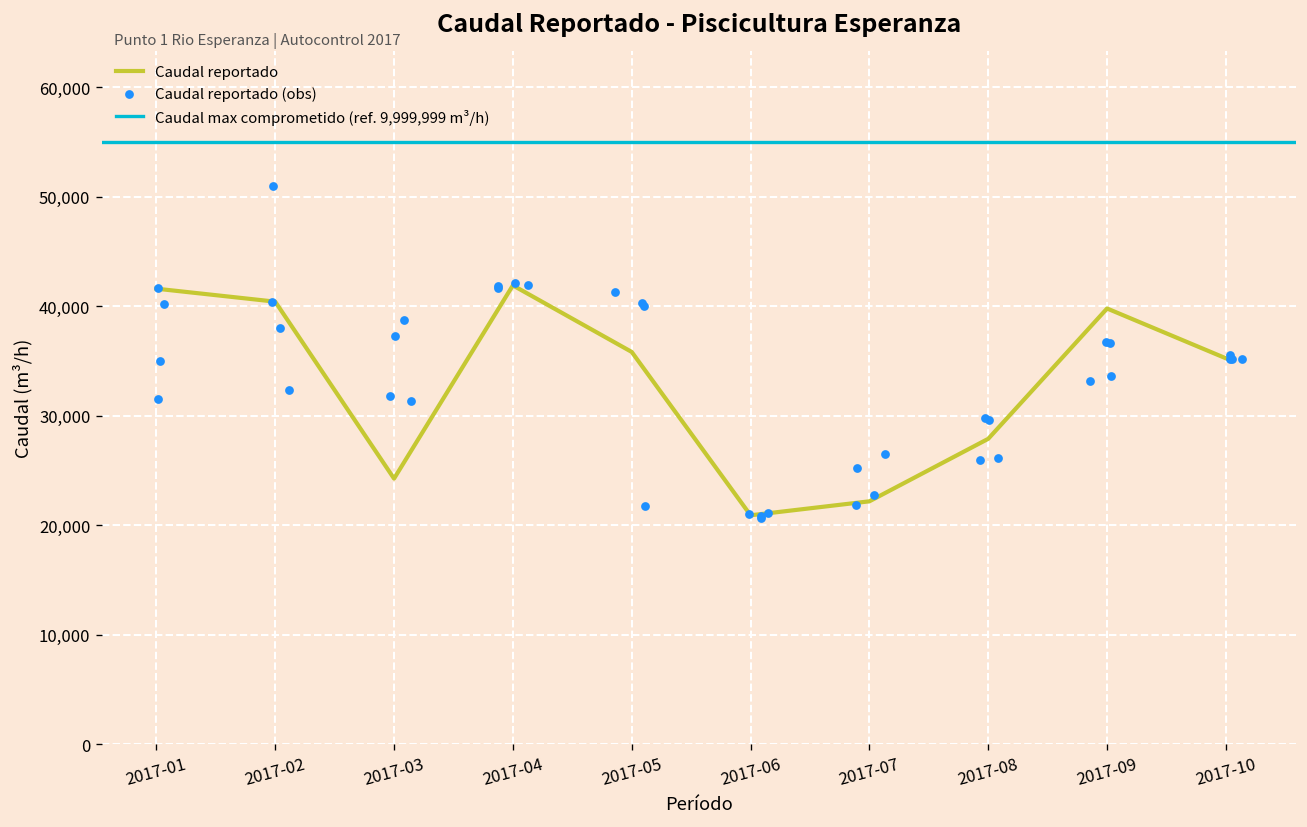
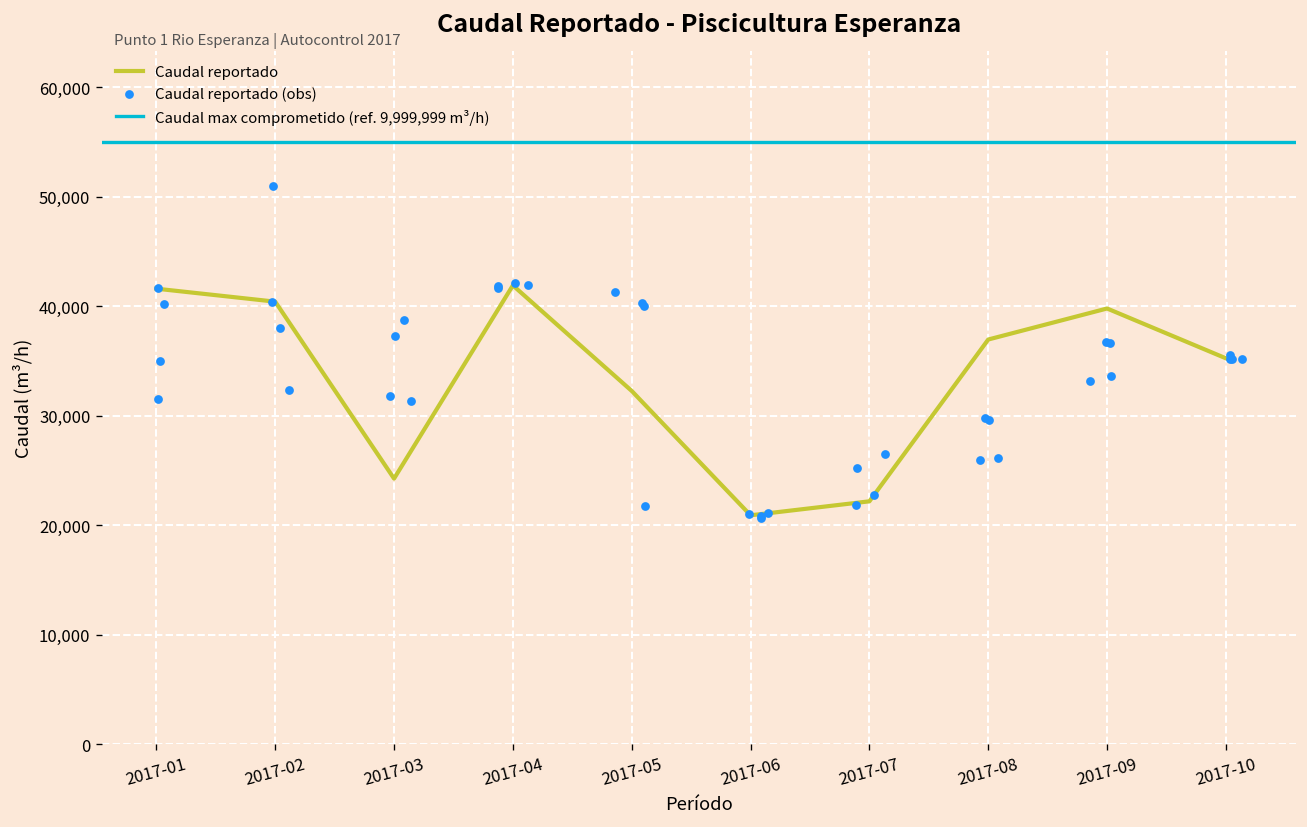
  {
    "Caudal reportado": {
      "2017-03": "24,000",
      "2017-04": "42,000",
-     "2017-05": "36,000",
+     "2017-05": "32,000",
      "2017-07": "22,000",
-     "2017-08": "28,000",
+     "2017-08": "37,000",
      "2017-09": "40,000",
      "2017-10": "35,000"
    }
  }
